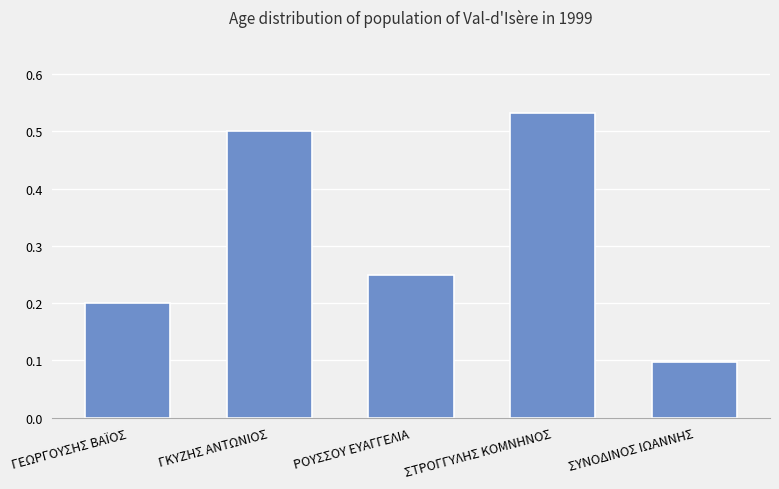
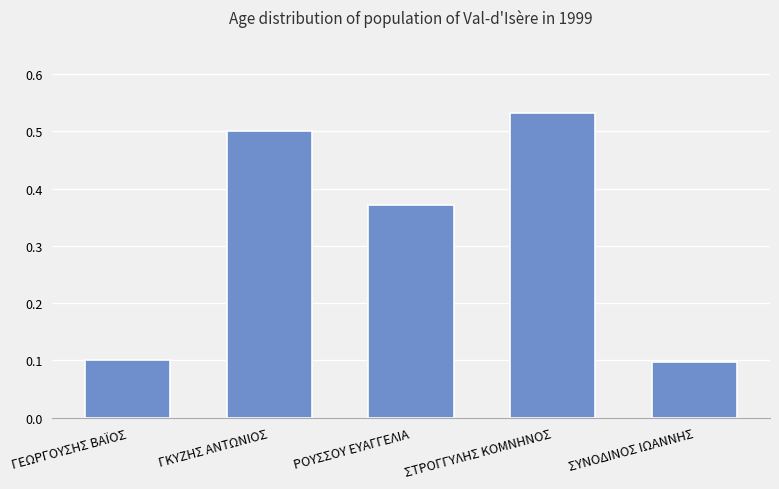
  {
-   "ΓΕΩΡΓΟΥΣΗΣ ΒΑΪΟΣ": 0.2,
+   "ΓΕΩΡΓΟΥΣΗΣ ΒΑΪΟΣ": 0.1,
    "ΓΚΥΖΗΣ ΑΝΤΩΝΙΟΣ": 0.50,
-   "ΡΟΥΣΣΟΥ ΕΥΑΓΓΕΛΙΑ": 0.25,
+   "ΡΟΥΣΣΟΥ ΕΥΑΓΓΕΛΙΑ": 0.37,
    "ΣΤΡΟΓΓΥΛΗΣ ΚΟΜΝΗΝΟΣ": 0.53,
    "ΣΥΝΟΔΙΝΟΣ ΙΩΑΝΝΗΣ": 0.10
  }
